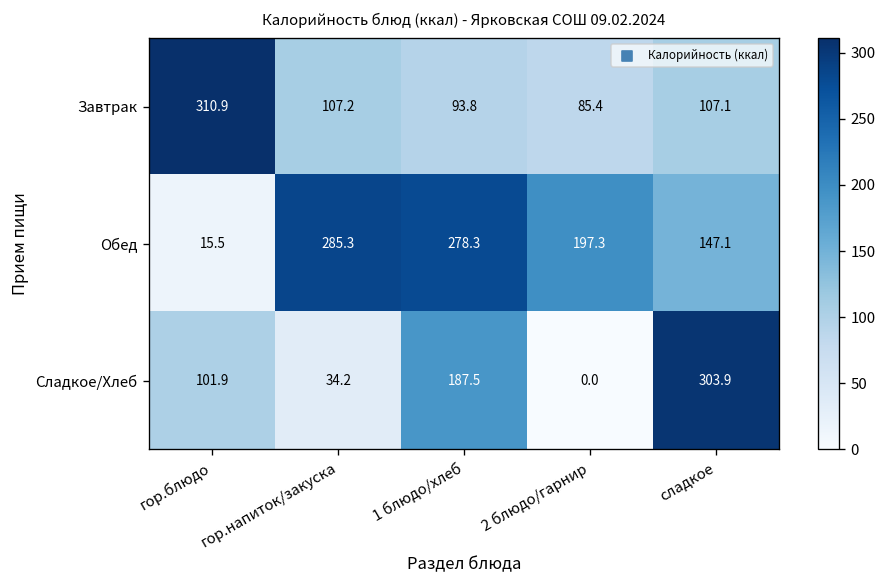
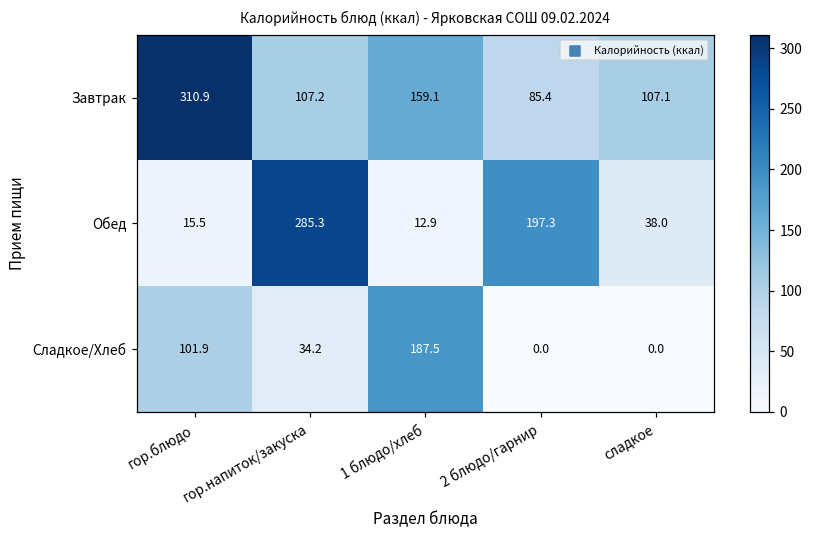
  {
    "Завтрак": {
      "гор.блюдо": 310.9,
      "гор.напиток/закуска": 107.2,
-     "1 блюдо/хлеб": 93.8,
+     "1 блюдо/хлеб": 159.1,
      "2 блюдо/гарнир": 85.4,
      "сладкое": 107.1
    },
    "Обед": {
      "гор.блюдо": 15.5,
      "гор.напиток/закуска": 285.3,
-     "1 блюдо/хлеб": 278.3,
+     "1 блюдо/хлеб": 12.9,
      "2 блюдо/гарнир": 197.3,
-     "сладкое": 147.1
+     "сладкое": 38.0
    },
    "Сладкое/Хлеб": {
      "гор.блюдо": 101.9,
      "гор.напиток/закуска": 34.2,
      "1 блюдо/хлеб": 187.5,
      "2 блюдо/гарнир": 0.0,
-     "сладкое": 303.9
+     "сладкое": 0.0
    }
  }
